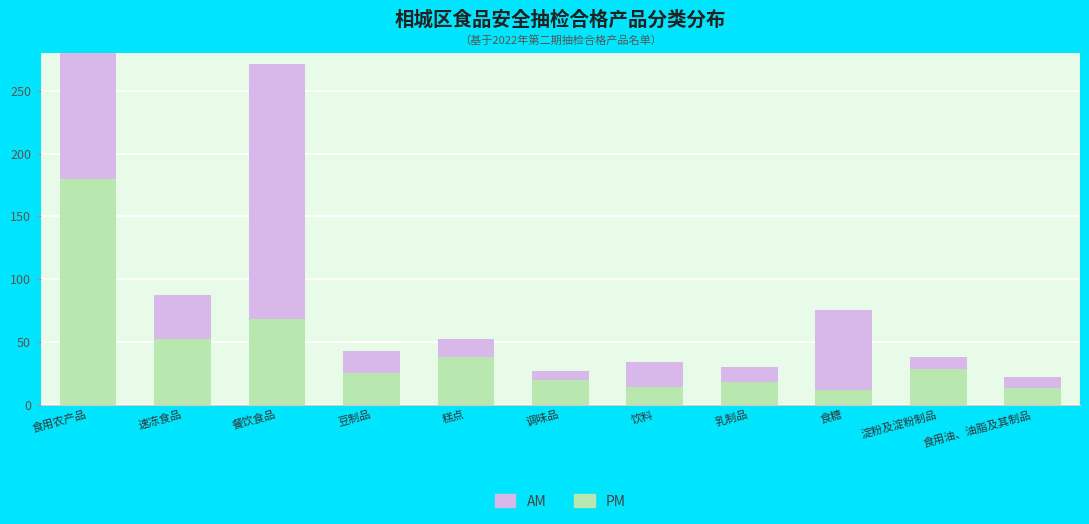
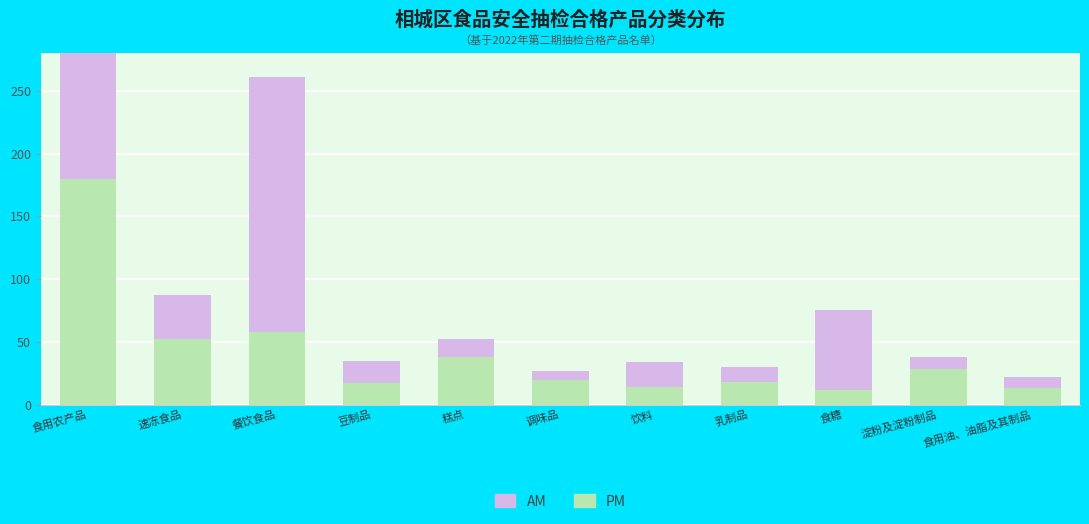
  {
    "PM": {
      "食用农产品": 180,
      "速冻食品": 52,
-     "餐饮食品": 68,
-     "豆制品": 25,
+     "餐饮食品": 58,
+     "豆制品": 17,
      "糕点": 38,
      "调味品": 20,
      "饮料": 14,
      "乳制品": 18,
      "食糖": 12,
      "淀粉及淀粉制品": 28,
      "食用油、油脂及其制品": 13
    },
    "AM": {
      "速冻食品": 35,
      "餐饮食品": 203,
      "豆制品": 18,
      "糕点": 14,
      "调味品": 7,
      "饮料": 20,
      "乳制品": 12,
      "食糖": 63,
      "淀粉及淀粉制品": 10,
      "食用油、油脂及其制品": 9
    }
  }
